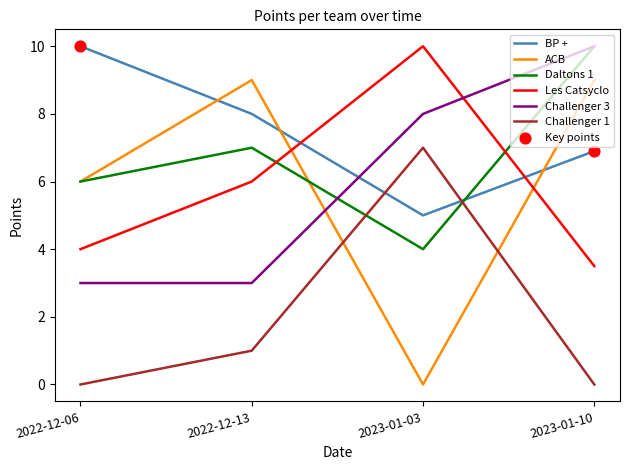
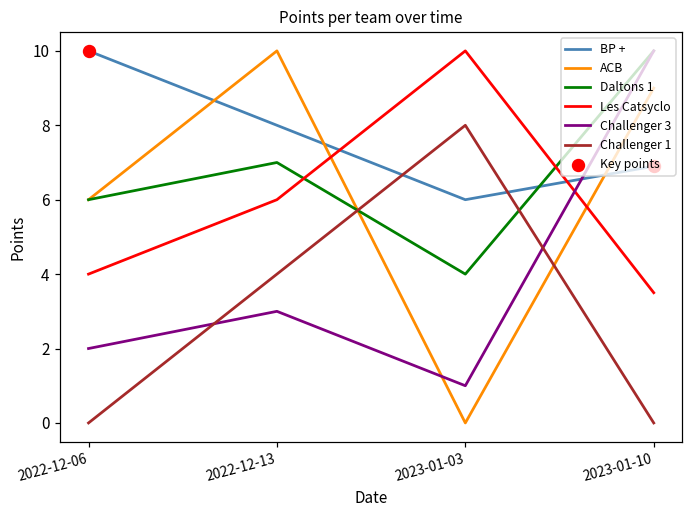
  {
    "BP +": {
      "2022-12-13": 8,
-     "2023-01-03": 5
+     "2023-01-03": 6
    },
    "ACB": {
-     "2022-12-13": 9,
+     "2022-12-13": 10,
      "2023-01-03": 0
    },
    "Daltons 1": {
      "2022-12-13": 7,
      "2023-01-03": 4
    },
    "Challenger 3": {
-     "2022-12-06": 3,
+     "2022-12-06": 2,
      "2022-12-13": 3,
-     "2023-01-03": 8
+     "2023-01-03": 1
    },
    "Challenger 1": {
      "2022-12-06": 0,
-     "2022-12-13": 1,
-     "2023-01-03": 7,
+     "2022-12-13": 4,
+     "2023-01-03": 8,
      "2023-01-10": 0
    }
  }
